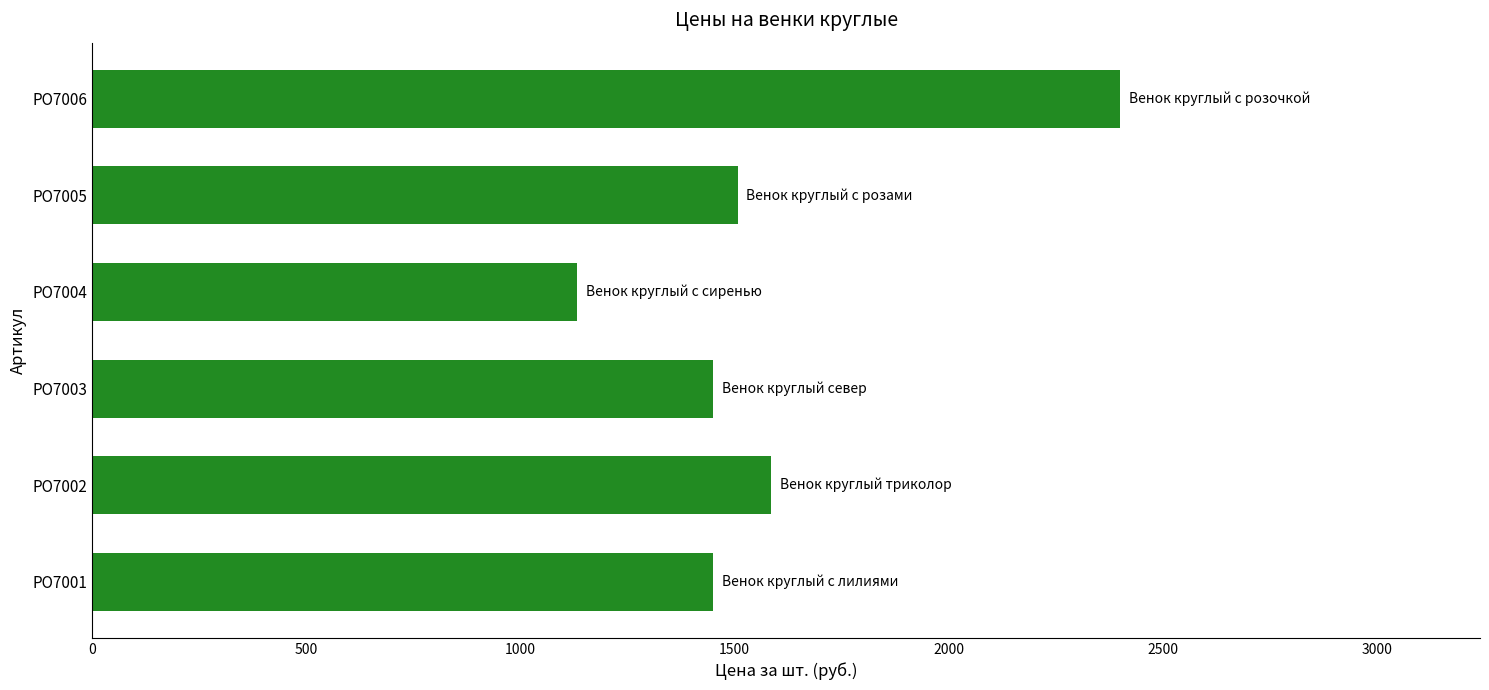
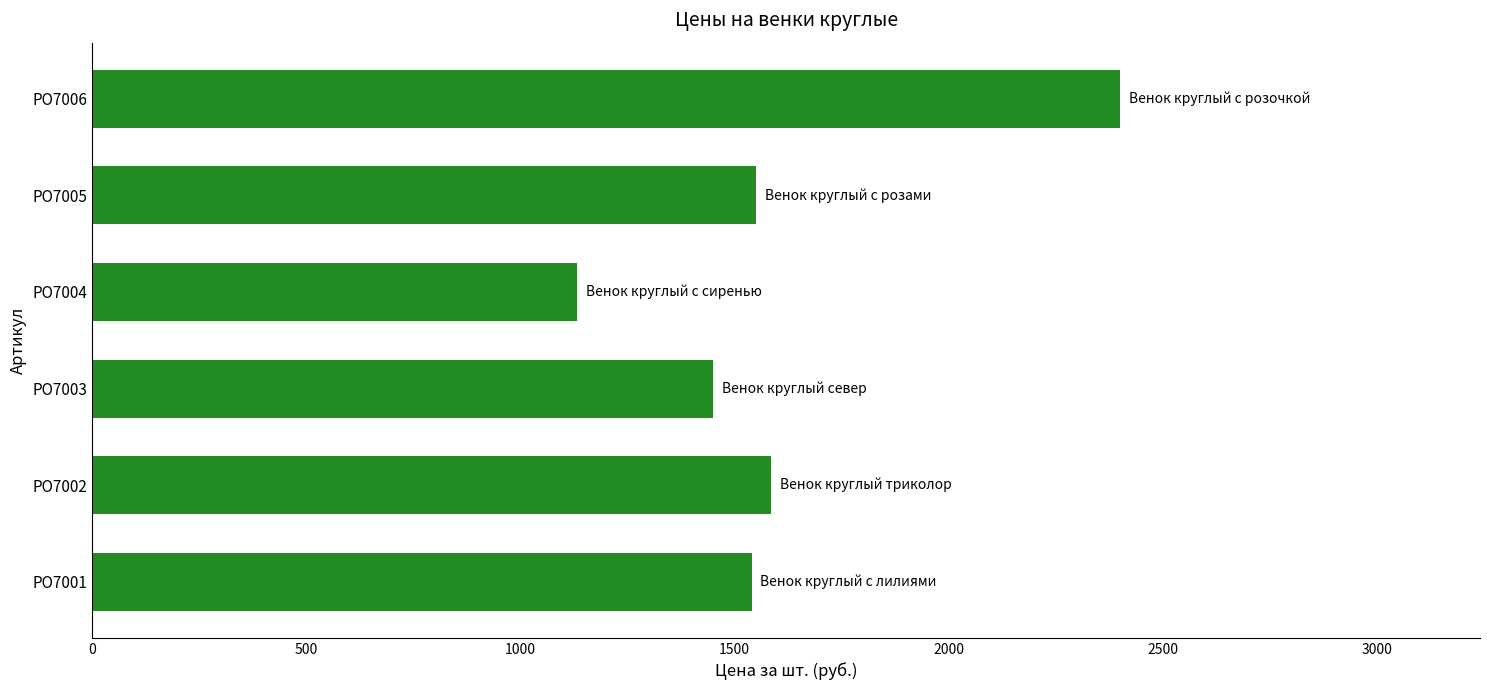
  {
    "РО7006": 2400,
-   "РО7005": 1510,
+   "РО7005": 1550,
    "РО7004": 1130,
    "РО7003": 1450,
    "РО7002": 1590,
-   "РО7001": 1450
+   "РО7001": 1540
  }
